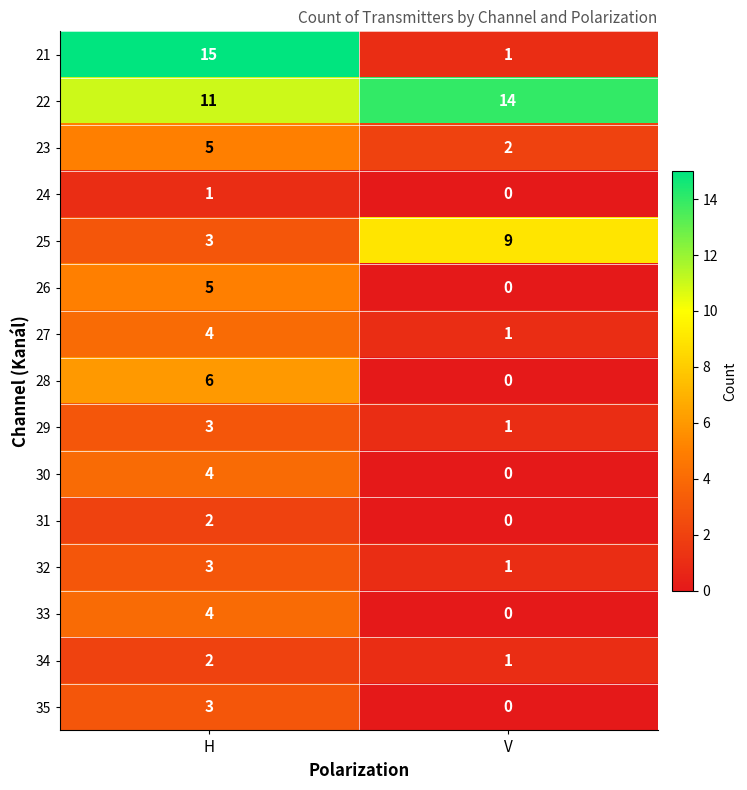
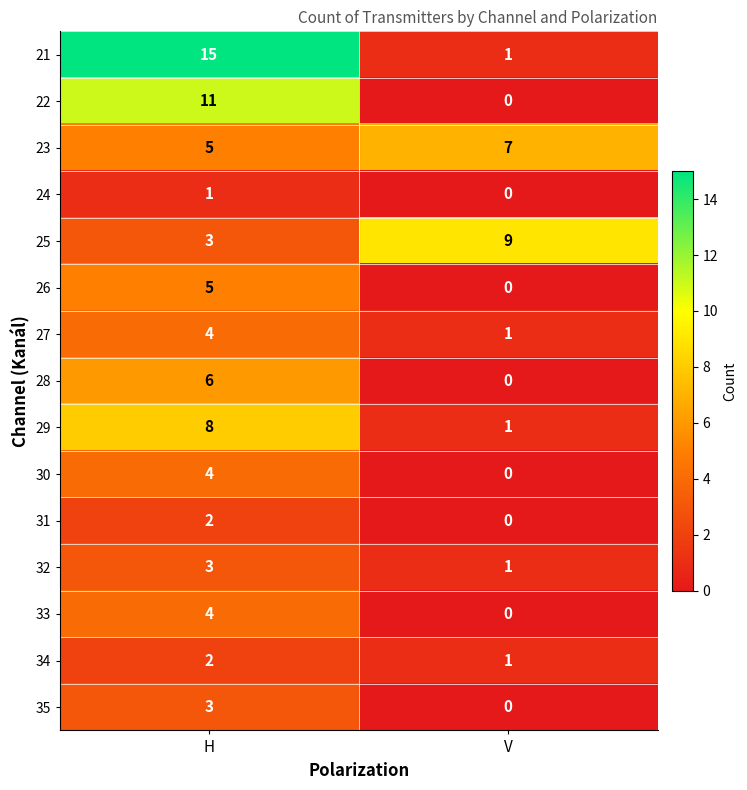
  {
    "21": {
      "H": 15,
      "V": 1
    },
    "22": {
      "H": 11,
-     "V": 14
+     "V": 0
    },
    "23": {
      "H": 5,
-     "V": 2
+     "V": 7
    },
    "24": {
      "H": 1,
      "V": 0
    },
    "25": {
      "H": 3,
      "V": 9
    },
    "26": {
      "H": 5,
      "V": 0
    },
    "27": {
      "H": 4,
      "V": 1
    },
    "28": {
      "H": 6,
      "V": 0
    },
    "29": {
-     "H": 3,
+     "H": 8,
      "V": 1
    },
    "30": {
      "H": 4,
      "V": 0
    },
    "31": {
      "H": 2,
      "V": 0
    },
    "32": {
      "H": 3,
      "V": 1
    },
    "33": {
      "H": 4,
      "V": 0
    },
    "34": {
      "H": 2,
      "V": 1
    },
    "35": {
      "H": 3,
      "V": 0
    }
  }
